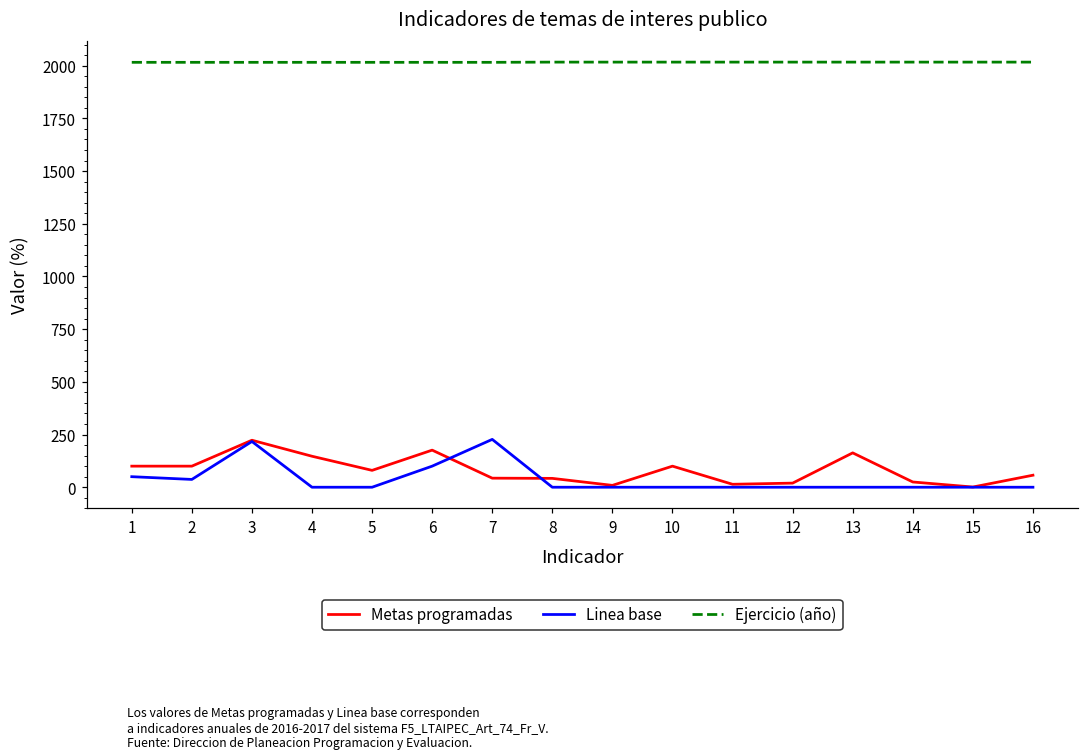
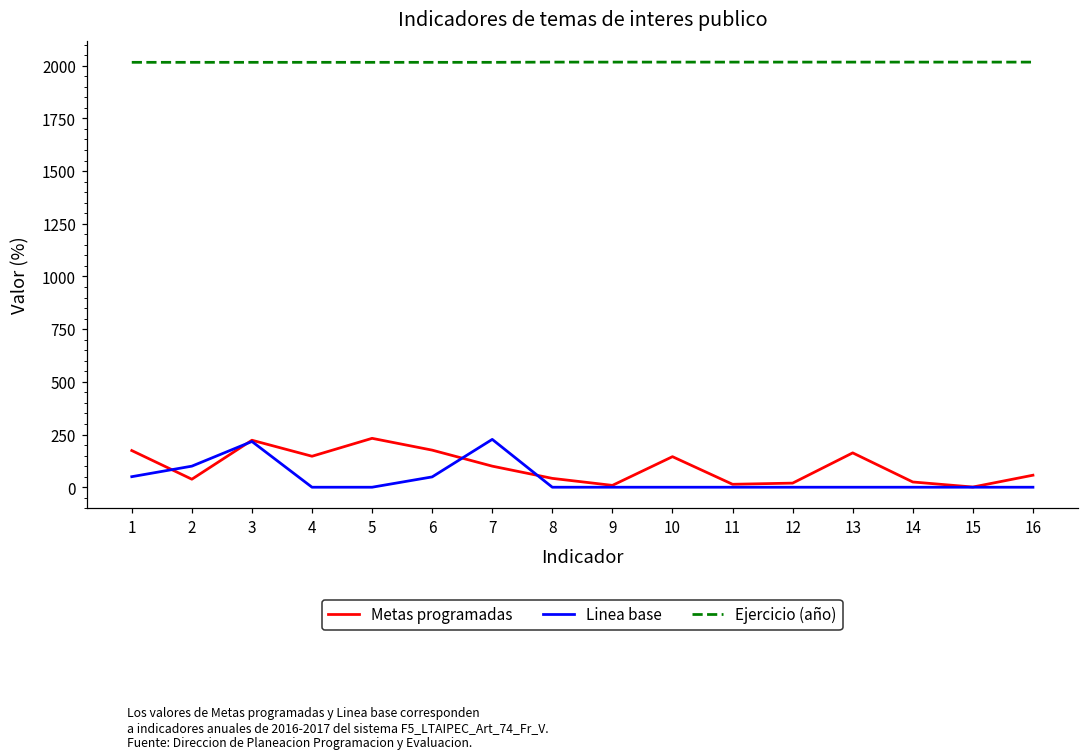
  {
    "Metas programadas": {
-     "1": 100,
-     "2": 100,
+     "1": 170,
+     "2": 40,
      "4": 150,
-     "5": 80,
+     "5": 230,
      "6": 180,
-     "7": 40,
+     "7": 100,
      "8": 40,
-     "10": 100,
+     "10": 150,
      "11": 10,
      "12": 20,
      "13": 160,
      "14": 20,
      "16": 60
    },
    "Linea base": {
      "1": 50,
-     "2": 40,
+     "2": 100,
      "4": 0,
      "5": 0,
-     "6": 100,
+     "6": 50,
      "7": 230,
      "8": 0,
      "10": 0,
      "11": 0,
      "12": 0,
      "13": 0,
      "14": 0,
      "16": 0
    },
    "Ejercicio (año)": {
      "1": 2020,
      "2": 2020,
      "3": 2020,
      "4": 2020,
      "5": 2020,
      "6": 2020,
      "7": 2020,
      "8": 2020,
      "9": 2020,
      "10": 2020,
      "11": 2020,
      "12": 2020,
      "13": 2020,
      "14": 2020,
      "15": 2020,
      "16": 2020
    }
  }
